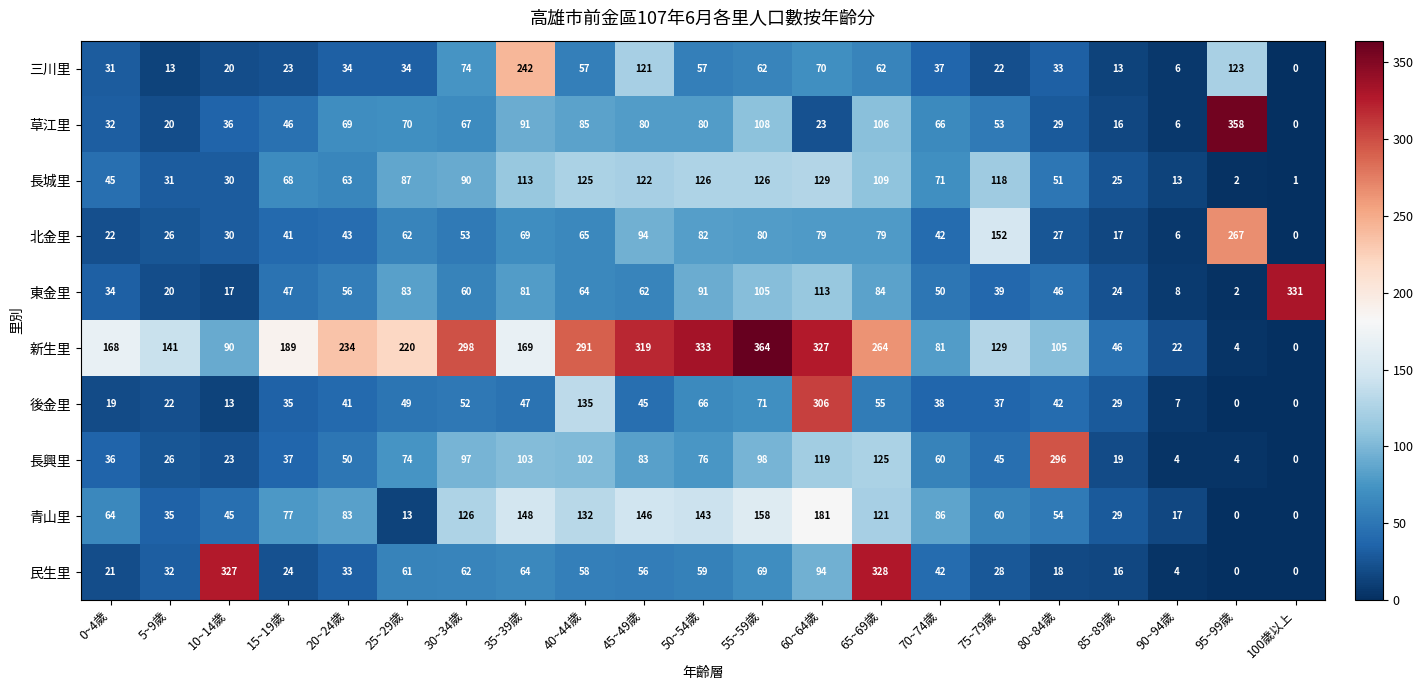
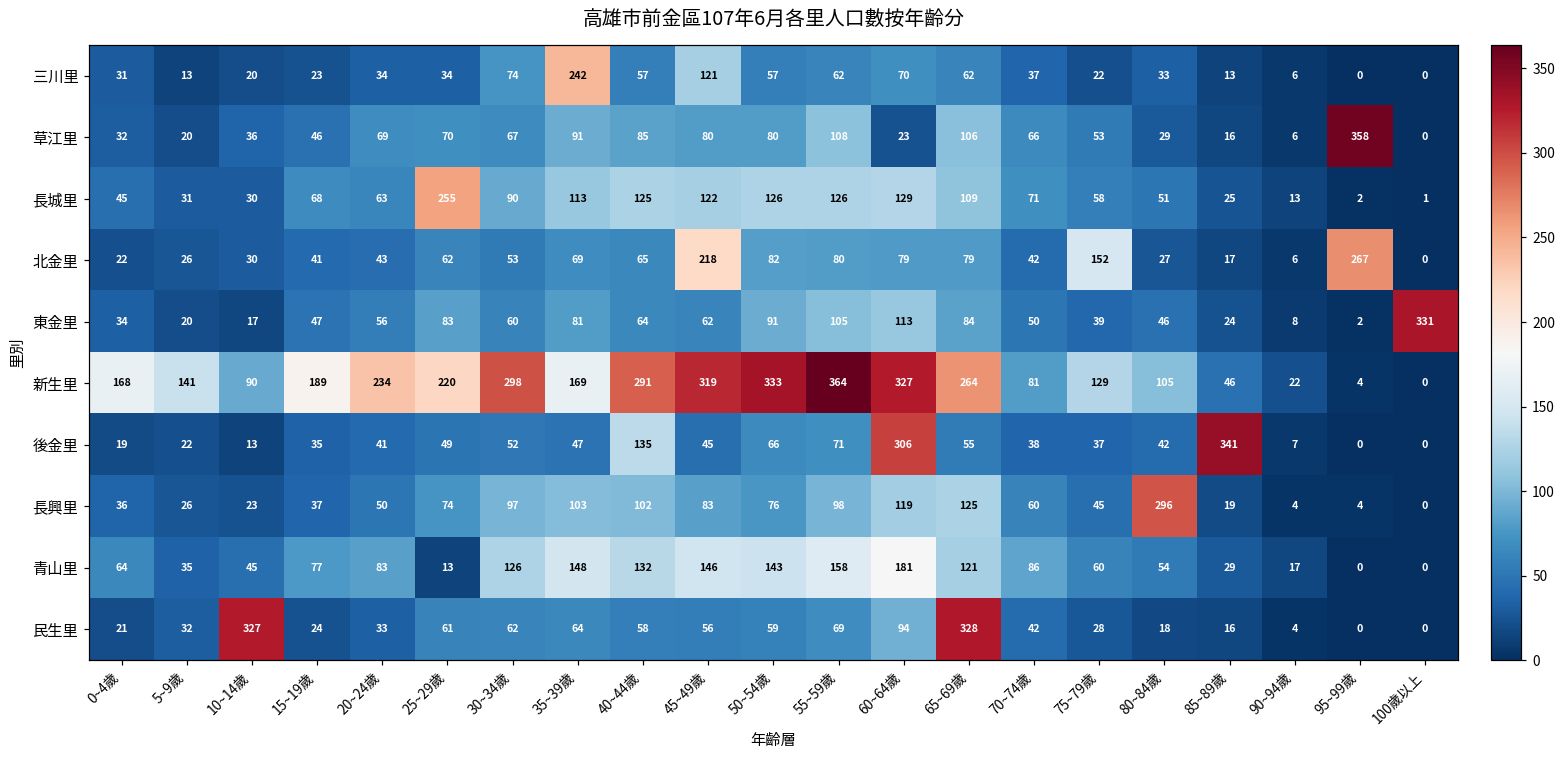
  {
    "三川里": {
      "0~4歲": 31,
      "5~9歲": 13,
      "10~14歲": 20,
      "15~19歲": 23,
      "20~24歲": 34,
      "25~29歲": 34,
      "30~34歲": 74,
      "35~39歲": 242,
      "40~44歲": 57,
      "45~49歲": 121,
      "50~54歲": 57,
      "55~59歲": 62,
      "60~64歲": 70,
      "65~69歲": 62,
      "70~74歲": 37,
      "75~79歲": 22,
      "80~84歲": 33,
      "85~89歲": 13,
      "90~94歲": 6,
-     "95~99歲": 123,
+     "95~99歲": 0,
      "100歲以上": 0
    },
    "長城里": {
      "0~4歲": 45,
      "5~9歲": 31,
      "10~14歲": 30,
      "15~19歲": 68,
      "20~24歲": 63,
-     "25~29歲": 87,
+     "25~29歲": 255,
      "30~34歲": 90,
      "35~39歲": 113,
      "40~44歲": 125,
      "45~49歲": 122,
      "50~54歲": 126,
      "55~59歲": 126,
      "60~64歲": 129,
      "65~69歲": 109,
      "70~74歲": 71,
-     "75~79歲": 118,
+     "75~79歲": 58,
      "80~84歲": 51,
      "85~89歲": 25,
      "90~94歲": 13,
      "95~99歲": 2,
      "100歲以上": 1
    },
    "北金里": {
      "0~4歲": 22,
      "5~9歲": 26,
      "10~14歲": 30,
      "15~19歲": 41,
      "20~24歲": 43,
      "25~29歲": 62,
      "30~34歲": 53,
      "35~39歲": 69,
      "40~44歲": 65,
-     "45~49歲": 94,
+     "45~49歲": 218,
      "50~54歲": 82,
      "55~59歲": 80,
      "60~64歲": 79,
      "65~69歲": 79,
      "70~74歲": 42,
      "75~79歲": 152,
      "80~84歲": 27,
      "85~89歲": 17,
      "90~94歲": 6,
      "95~99歲": 267,
      "100歲以上": 0
    },
    "後金里": {
      "0~4歲": 19,
      "5~9歲": 22,
      "10~14歲": 13,
      "15~19歲": 35,
      "20~24歲": 41,
      "25~29歲": 49,
      "30~34歲": 52,
      "35~39歲": 47,
      "40~44歲": 135,
      "45~49歲": 45,
      "50~54歲": 66,
      "55~59歲": 71,
      "60~64歲": 306,
      "65~69歲": 55,
      "70~74歲": 38,
      "75~79歲": 37,
      "80~84歲": 42,
-     "85~89歲": 29,
+     "85~89歲": 341,
      "90~94歲": 7,
      "95~99歲": 0,
      "100歲以上": 0
    }
  }
